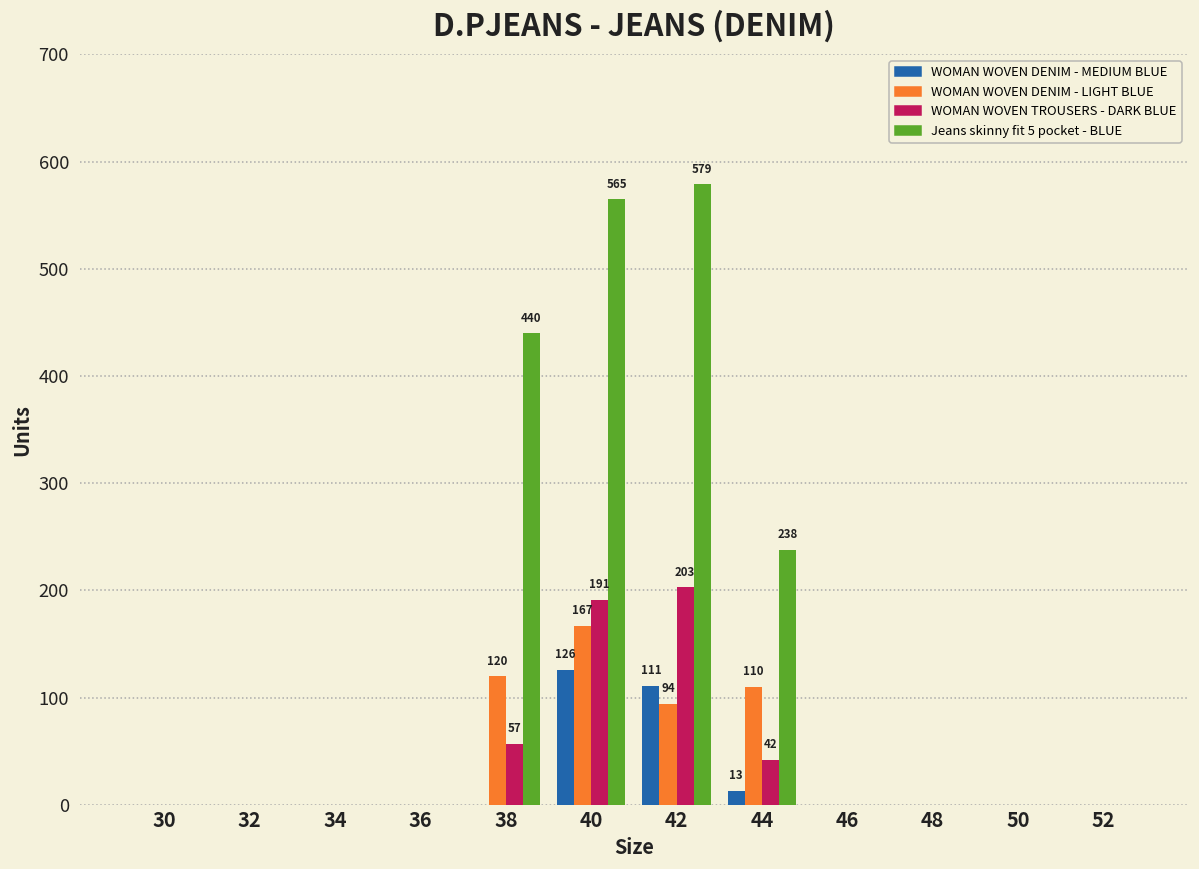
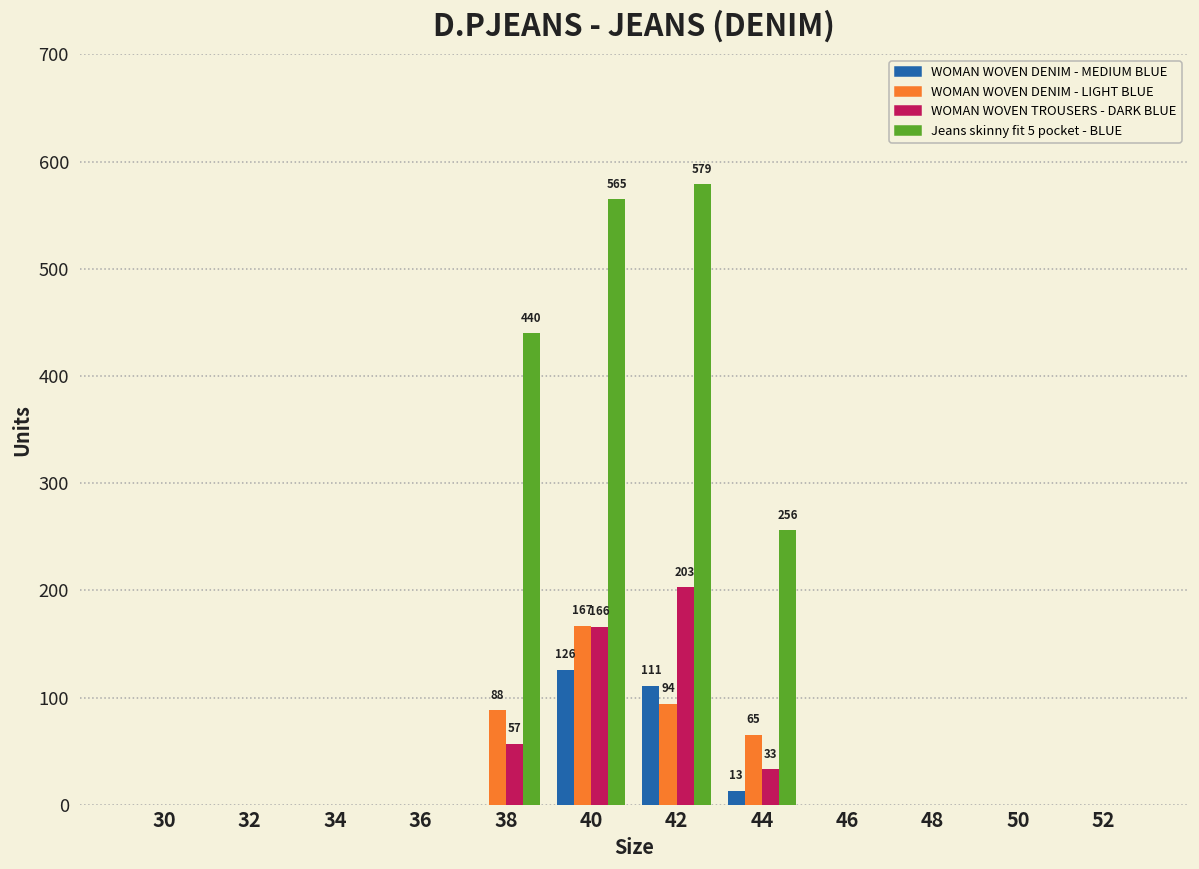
  {
    "WOMAN WOVEN DENIM - MEDIUM BLUE": {
      "40": 126,
      "42": 111,
      "44": 13
    },
    "WOMAN WOVEN DENIM - LIGHT BLUE": {
-     "38": 120,
+     "38": 88,
      "40": 167,
      "42": 94,
-     "44": 110
+     "44": 65
    },
    "WOMAN WOVEN TROUSERS - DARK BLUE": {
      "38": 57,
-     "40": 191,
+     "40": 166,
      "42": 203,
-     "44": 42
+     "44": 33
    },
    "Jeans skinny fit 5 pocket - BLUE": {
      "38": 440,
      "40": 565,
      "42": 579,
-     "44": 238
+     "44": 256
    }
  }
